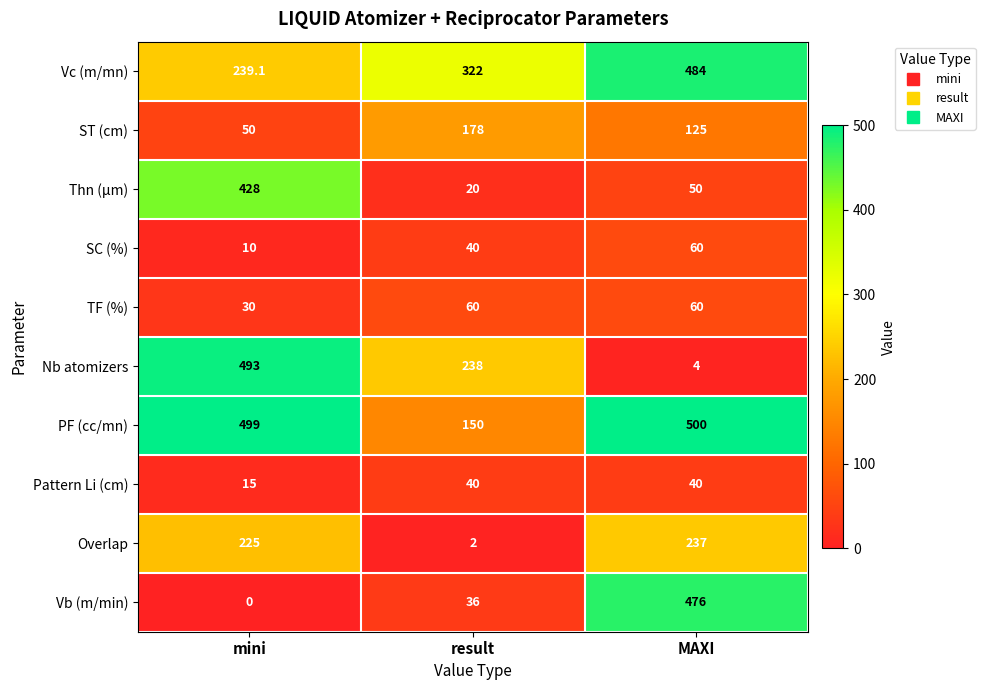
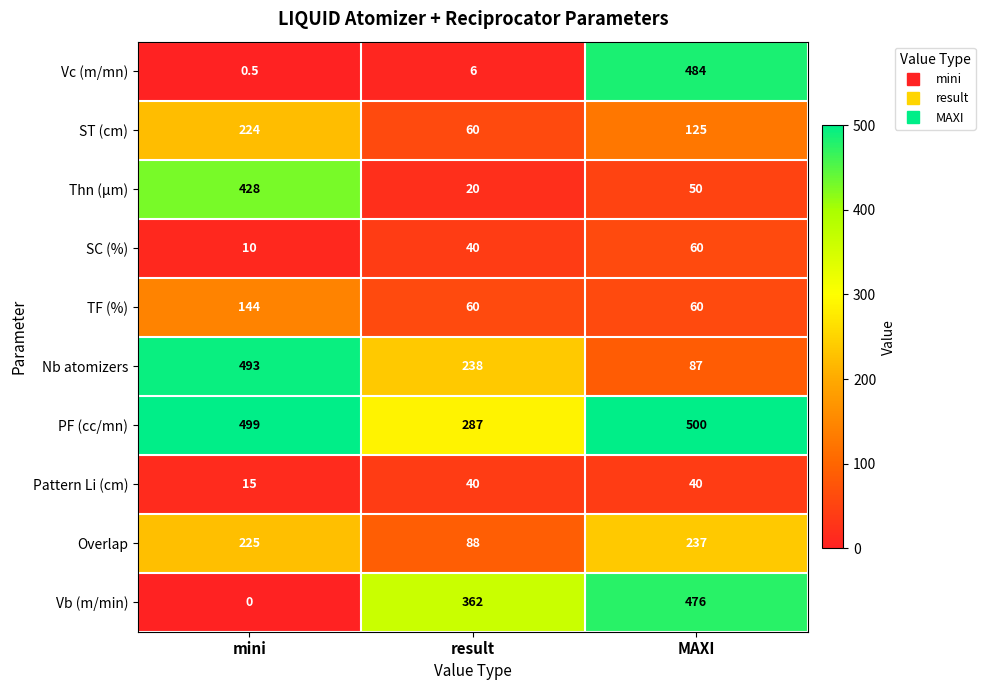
  {
    "Vc (m/mn)": {
-     "mini": 239.1,
-     "result": 322,
+     "mini": 0.5,
+     "result": 6,
      "MAXI": 484
    },
    "ST (cm)": {
-     "mini": 50,
-     "result": 178,
+     "mini": 224,
+     "result": 60,
      "MAXI": 125
    },
    "Thn (µm)": {
      "mini": 428,
      "result": 20,
      "MAXI": 50
    },
    "SC (%)": {
      "mini": 10,
      "result": 40,
      "MAXI": 60
    },
    "TF (%)": {
-     "mini": 30,
+     "mini": 144,
      "result": 60,
      "MAXI": 60
    },
    "Nb atomizers": {
      "mini": 493,
      "result": 238,
-     "MAXI": 4
+     "MAXI": 87
    },
    "PF (cc/mn)": {
      "mini": 499,
-     "result": 150,
+     "result": 287,
      "MAXI": 500
    },
    "Pattern Li (cm)": {
      "mini": 15,
      "result": 40,
      "MAXI": 40
    },
    "Overlap": {
      "mini": 225,
-     "result": 2,
+     "result": 88,
      "MAXI": 237
    },
    "Vb (m/min)": {
      "mini": 0,
-     "result": 36,
+     "result": 362,
      "MAXI": 476
    }
  }
